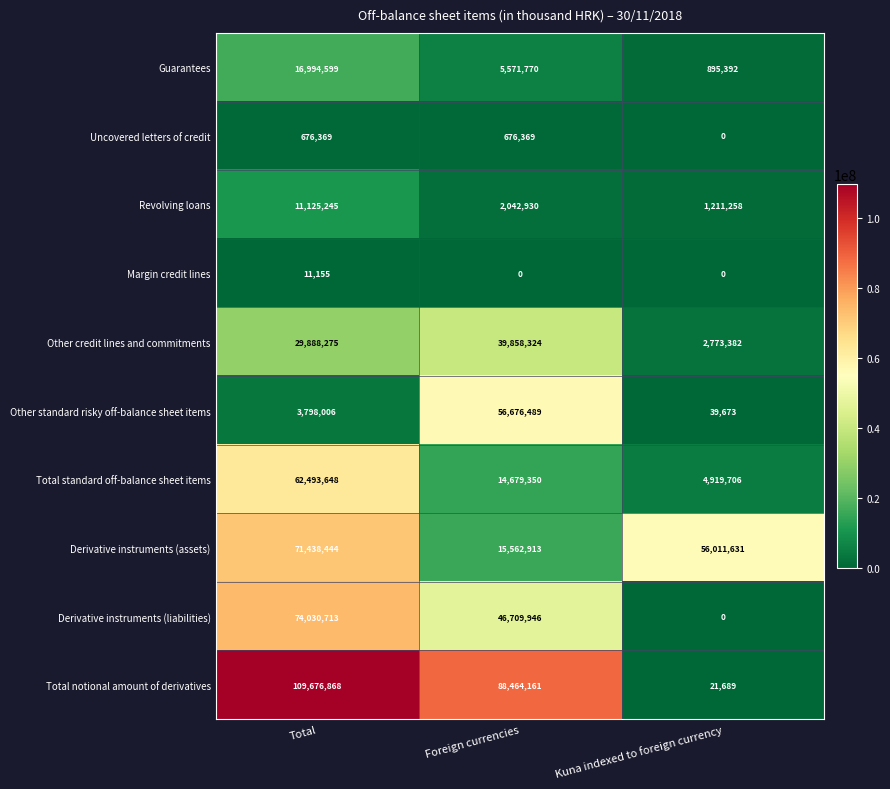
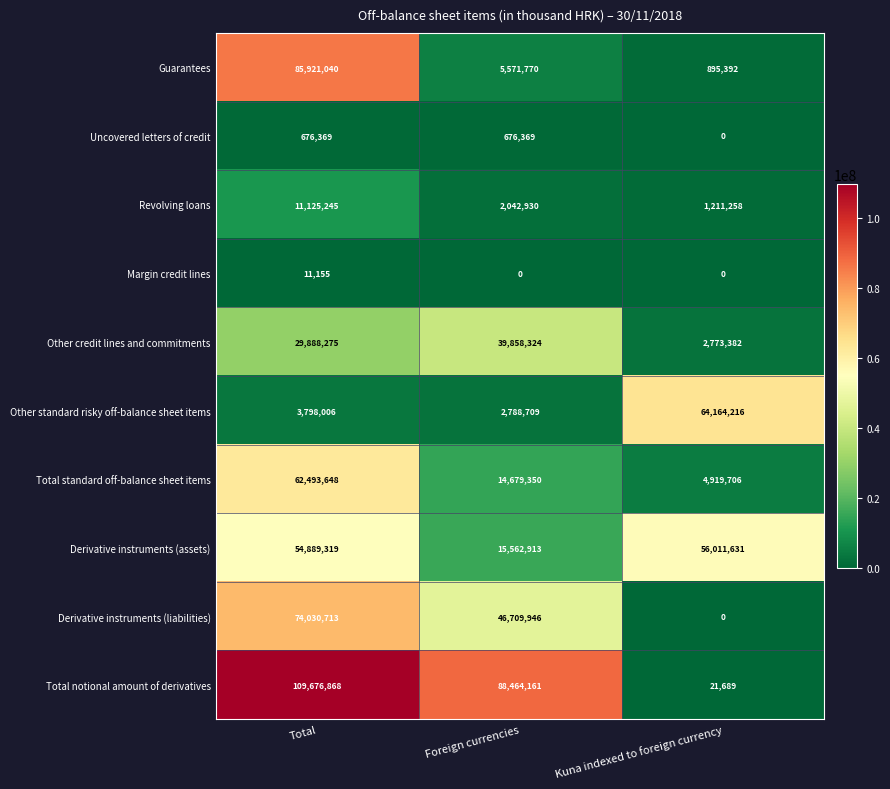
  {
    "Guarantees": {
-     "Total": "16,994,599",
+     "Total": "85,921,040",
      "Foreign currencies": "5,571,770",
      "Kuna indexed to foreign currency": "895,392"
    },
    "Uncovered letters of credit": {
      "Total": "676,369",
      "Foreign currencies": "676,369",
      "Kuna indexed to foreign currency": "0"
    },
    "Revolving loans": {
      "Total": "11,125,245",
      "Foreign currencies": "2,042,930",
      "Kuna indexed to foreign currency": "1,211,258"
    },
    "Margin credit lines": {
      "Total": "11,155",
      "Foreign currencies": "0",
      "Kuna indexed to foreign currency": "0"
    },
    "Other credit lines and commitments": {
      "Total": "29,888,275",
      "Foreign currencies": "39,858,324",
      "Kuna indexed to foreign currency": "2,773,382"
    },
    "Other standard risky off-balance sheet items": {
      "Total": "3,798,006",
-     "Foreign currencies": "56,676,489",
-     "Kuna indexed to foreign currency": "39,673"
+     "Foreign currencies": "2,788,709",
+     "Kuna indexed to foreign currency": "64,164,216"
    },
    "Total standard off-balance sheet items": {
      "Total": "62,493,648",
      "Foreign currencies": "14,679,350",
      "Kuna indexed to foreign currency": "4,919,706"
    },
    "Derivative instruments (assets)": {
-     "Total": "71,438,444",
+     "Total": "54,889,319",
      "Foreign currencies": "15,562,913",
      "Kuna indexed to foreign currency": "56,011,631"
    },
    "Derivative instruments (liabilities)": {
      "Total": "74,030,713",
      "Foreign currencies": "46,709,946",
      "Kuna indexed to foreign currency": "0"
    },
    "Total notional amount of derivatives": {
      "Total": "109,676,868",
      "Foreign currencies": "88,464,161",
      "Kuna indexed to foreign currency": "21,689"
    }
  }
